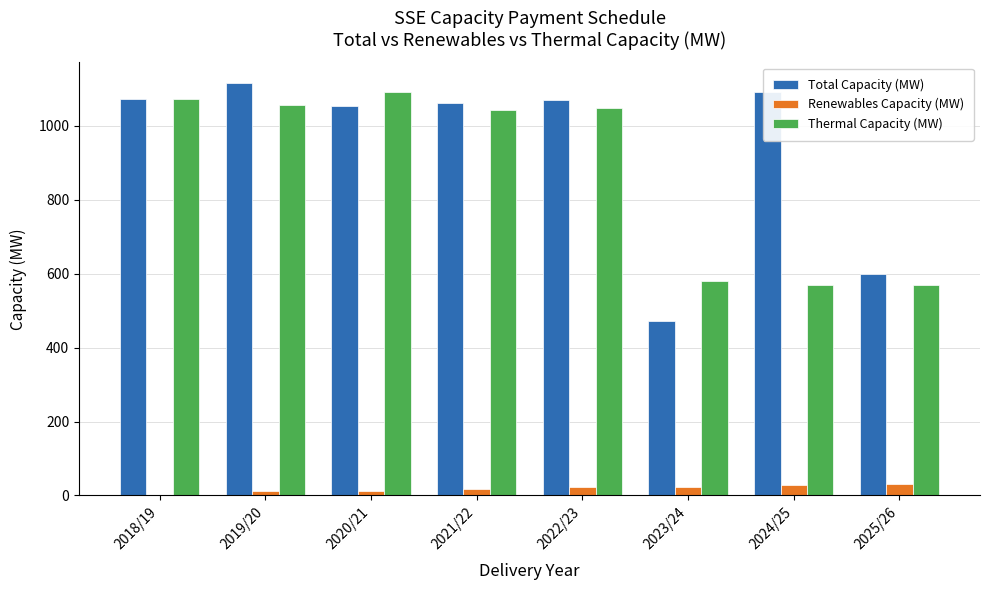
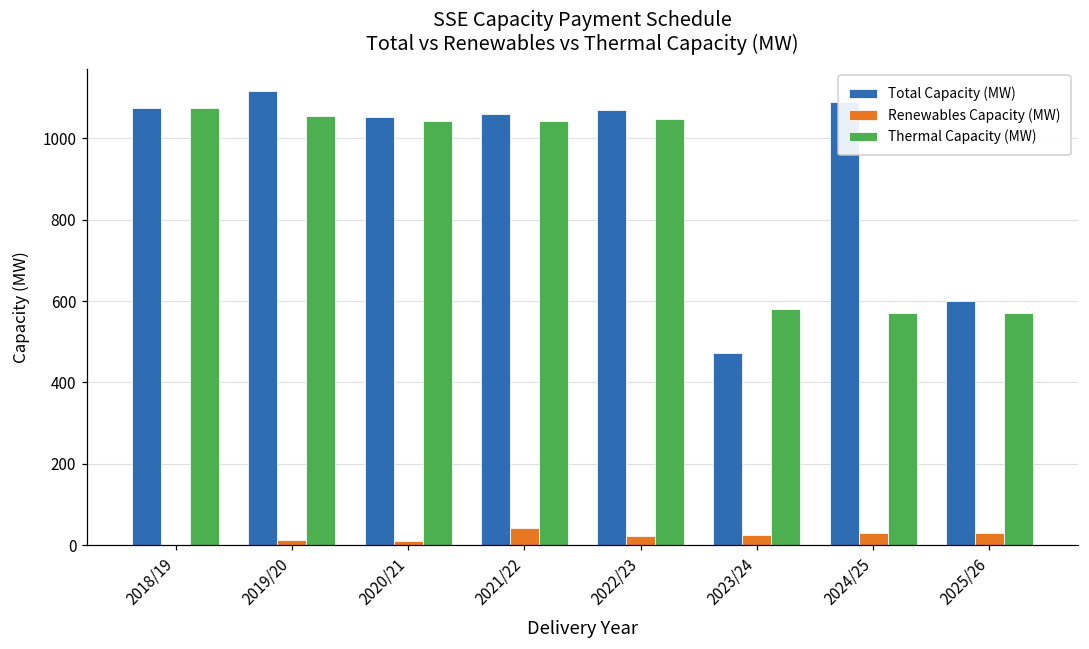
  {
    "Total Capacity (MW)": {
      "2018/19": 1070,
      "2019/20": 1120,
      "2020/21": 1050,
      "2021/22": 1060,
      "2022/23": 1070,
      "2023/24": 470,
      "2025/26": 600
    },
    "Renewables Capacity (MW)": {
      "2018/19": 0,
      "2019/20": 10,
      "2020/21": 10,
-     "2021/22": 20,
+     "2021/22": 40,
      "2022/23": 20,
      "2023/24": 20,
      "2024/25": 30,
      "2025/26": 30
    },
    "Thermal Capacity (MW)": {
      "2018/19": 1070,
      "2019/20": 1060,
-     "2020/21": 1090,
+     "2020/21": 1040,
      "2021/22": 1040,
      "2022/23": 1050,
      "2023/24": 580,
      "2024/25": 570,
      "2025/26": 570
    }
  }
